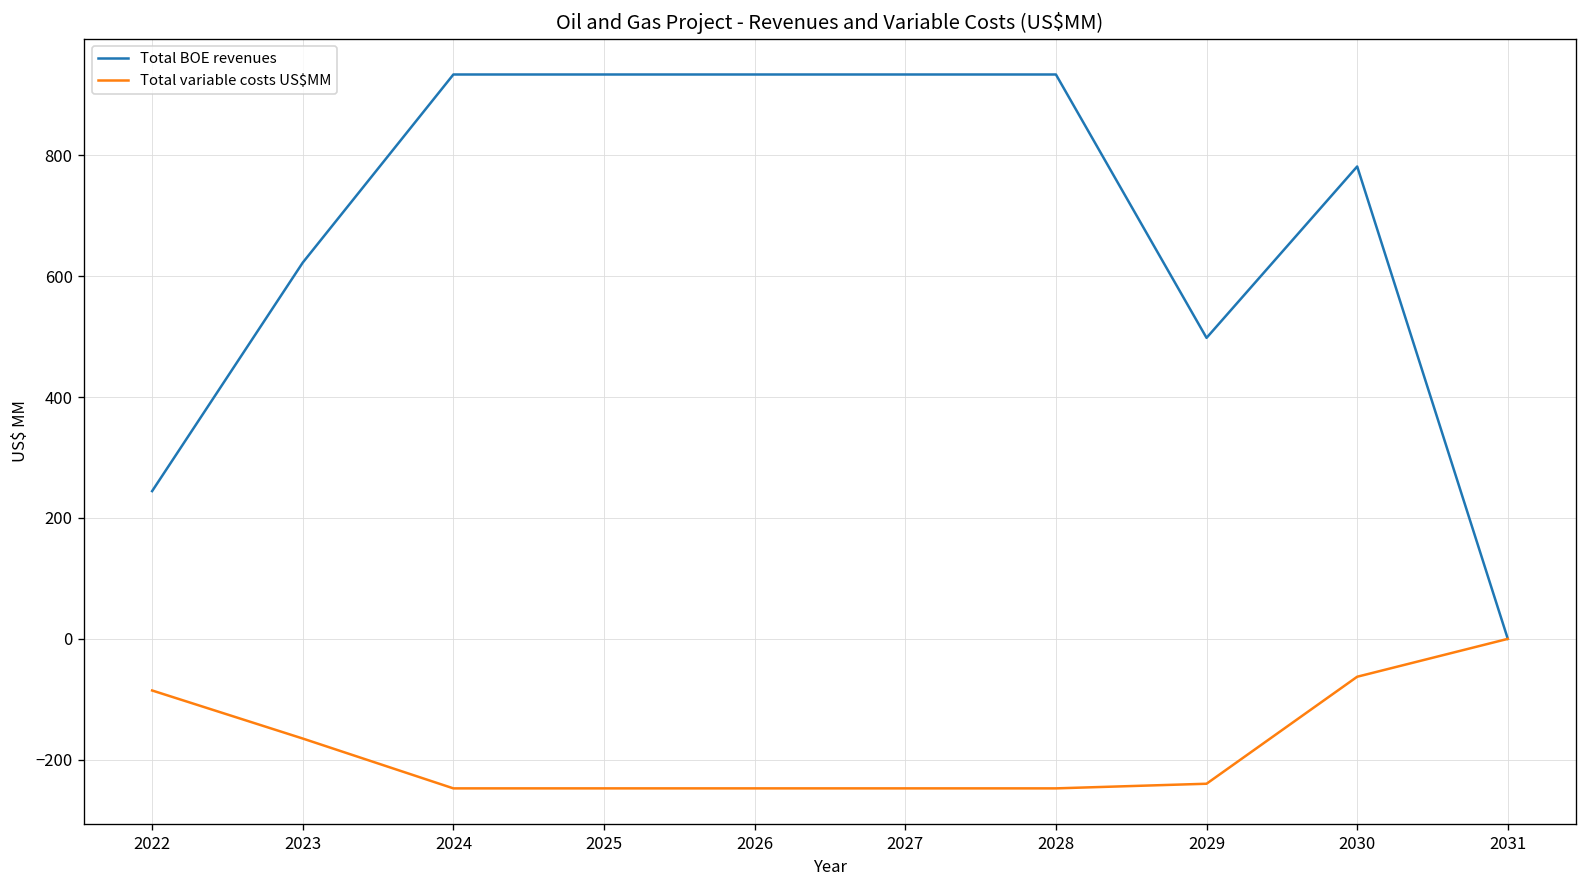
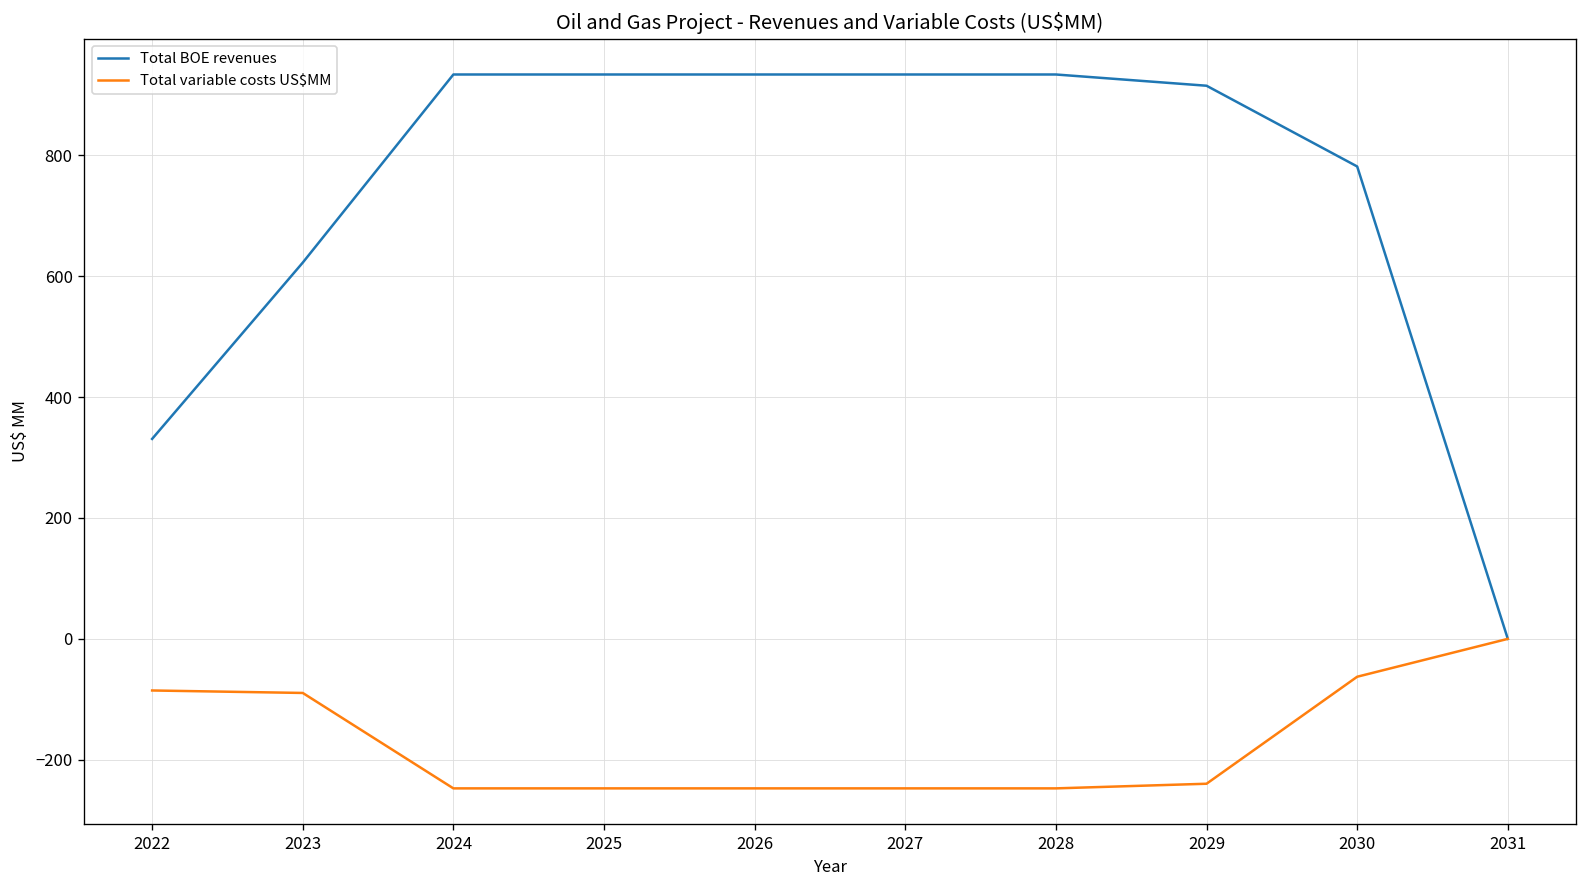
  {
    "Total BOE revenues": {
-     "2022": 240,
+     "2022": 330,
      "2023": 620,
      "2024": 930,
      "2025": 930,
      "2026": 930,
      "2027": 930,
      "2028": 930,
-     "2029": 500,
+     "2029": 920,
      "2030": 780
    },
    "Total variable costs US$MM": {
      "2022": -90,
-     "2023": -160,
+     "2023": -90,
      "2024": -250,
      "2025": -250,
      "2026": -250,
      "2027": -250,
      "2028": -250,
      "2029": -240,
      "2030": -60
    }
  }
